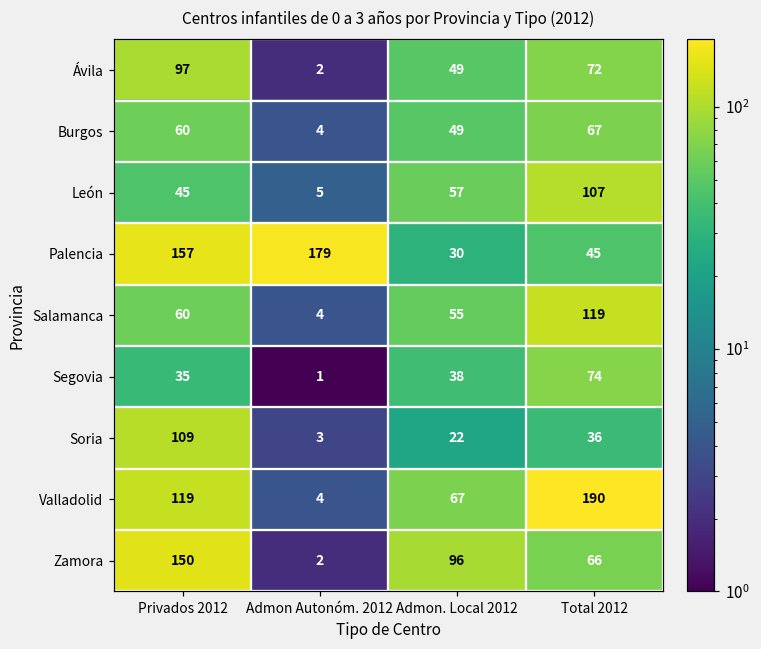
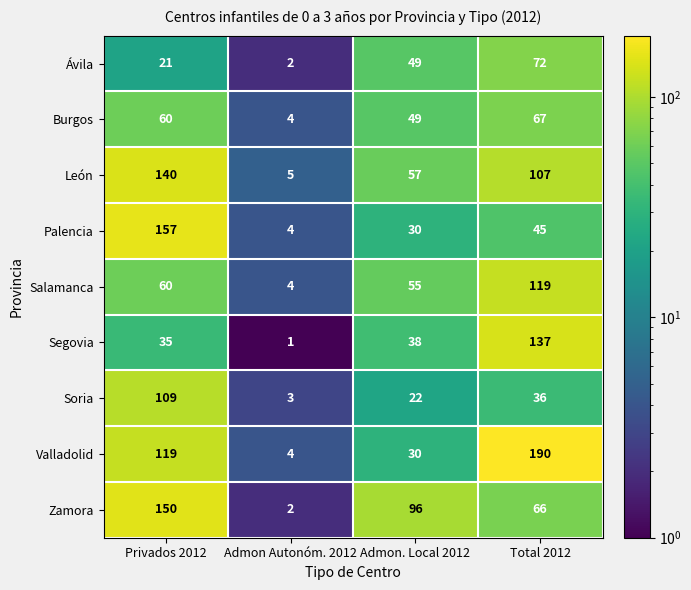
  {
    "Ávila": {
-     "Privados 2012": 97,
+     "Privados 2012": 21,
      "Admon Autonóm. 2012": 2,
      "Admon. Local 2012": 49,
      "Total 2012": 72
    },
    "Burgos": {
      "Privados 2012": 60,
      "Admon Autonóm. 2012": 4,
      "Admon. Local 2012": 49,
      "Total 2012": 67
    },
    "León": {
-     "Privados 2012": 45,
+     "Privados 2012": 140,
      "Admon Autonóm. 2012": 5,
      "Admon. Local 2012": 57,
      "Total 2012": 107
    },
    "Palencia": {
      "Privados 2012": 157,
-     "Admon Autonóm. 2012": 179,
+     "Admon Autonóm. 2012": 4,
      "Admon. Local 2012": 30,
      "Total 2012": 45
    },
    "Salamanca": {
      "Privados 2012": 60,
      "Admon Autonóm. 2012": 4,
      "Admon. Local 2012": 55,
      "Total 2012": 119
    },
    "Segovia": {
      "Privados 2012": 35,
      "Admon Autonóm. 2012": 1,
      "Admon. Local 2012": 38,
-     "Total 2012": 74
+     "Total 2012": 137
    },
    "Soria": {
      "Privados 2012": 109,
      "Admon Autonóm. 2012": 3,
      "Admon. Local 2012": 22,
      "Total 2012": 36
    },
    "Valladolid": {
      "Privados 2012": 119,
      "Admon Autonóm. 2012": 4,
-     "Admon. Local 2012": 67,
+     "Admon. Local 2012": 30,
      "Total 2012": 190
    },
    "Zamora": {
      "Privados 2012": 150,
      "Admon Autonóm. 2012": 2,
      "Admon. Local 2012": 96,
      "Total 2012": 66
    }
  }
